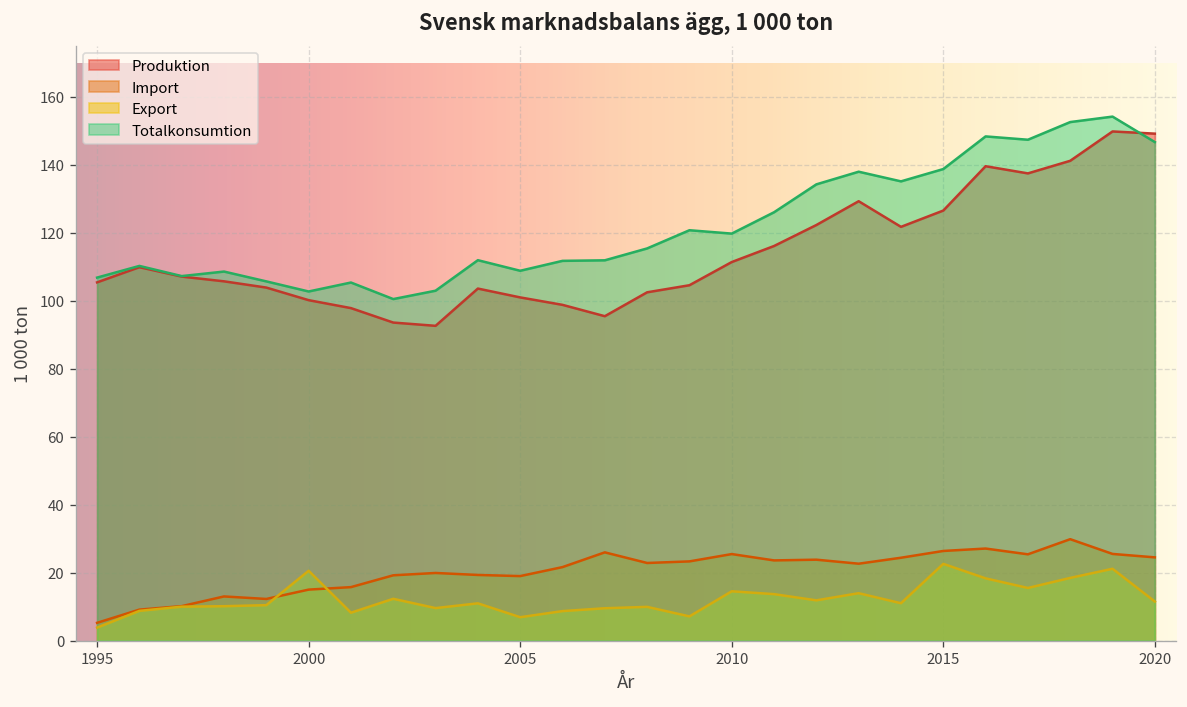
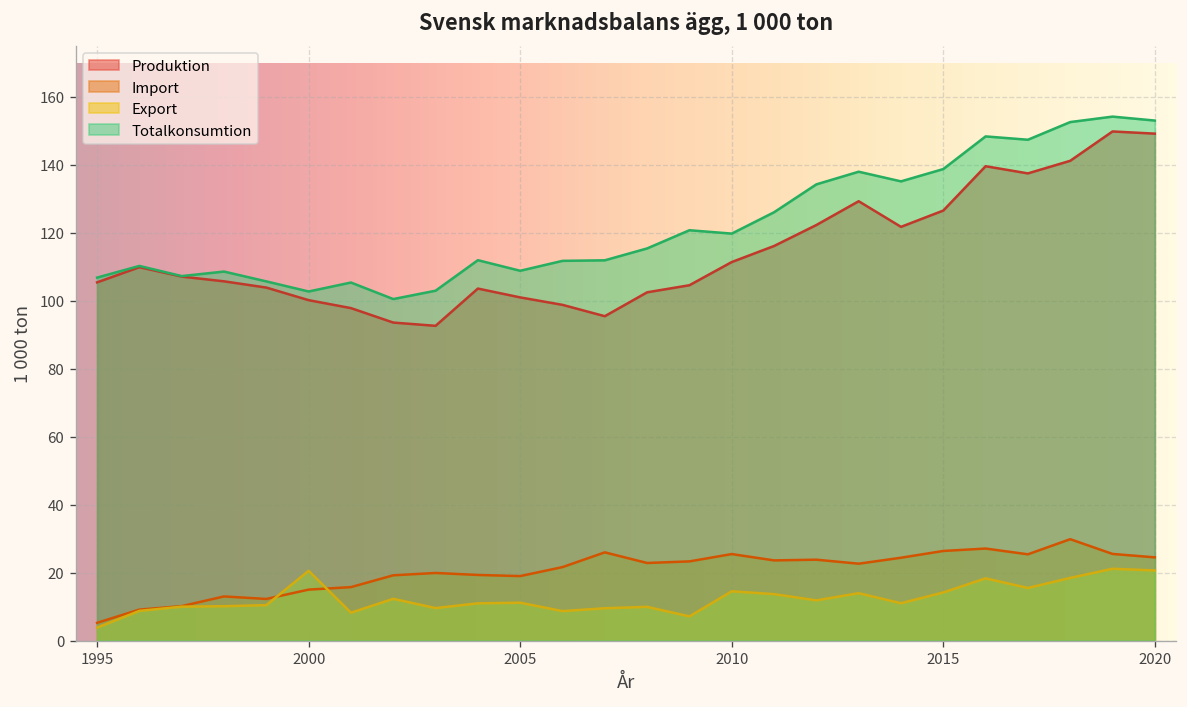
  {
    "Export": {
      "1995": 4,
      "2000": 21,
-     "2005": 7,
+     "2005": 11,
      "2010": 15,
-     "2015": 23,
-     "2020": 12
+     "2015": 14,
+     "2020": 21
    },
    "Totalkonsumtion": {
      "1995": 107,
      "2000": 103,
      "2005": 109,
      "2010": 120,
      "2015": 139,
-     "2020": 147
+     "2020": 153
    }
  }
